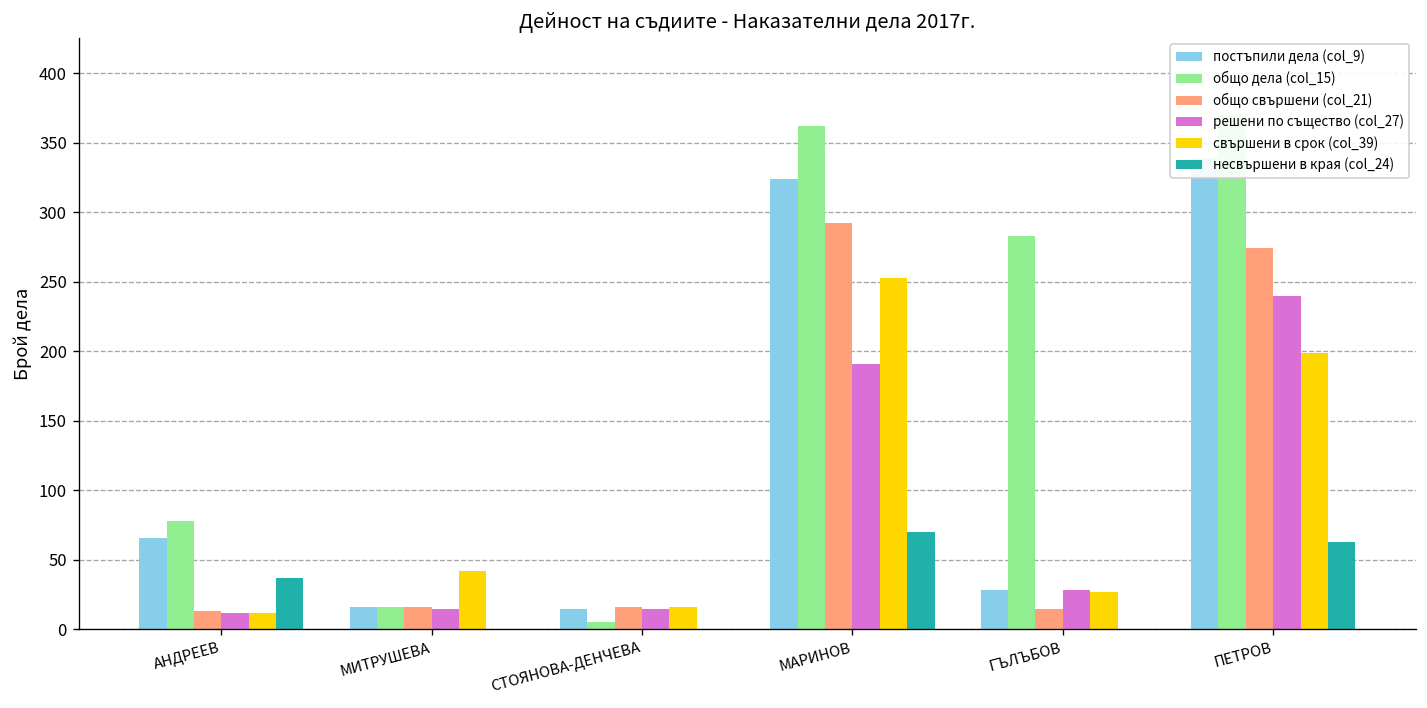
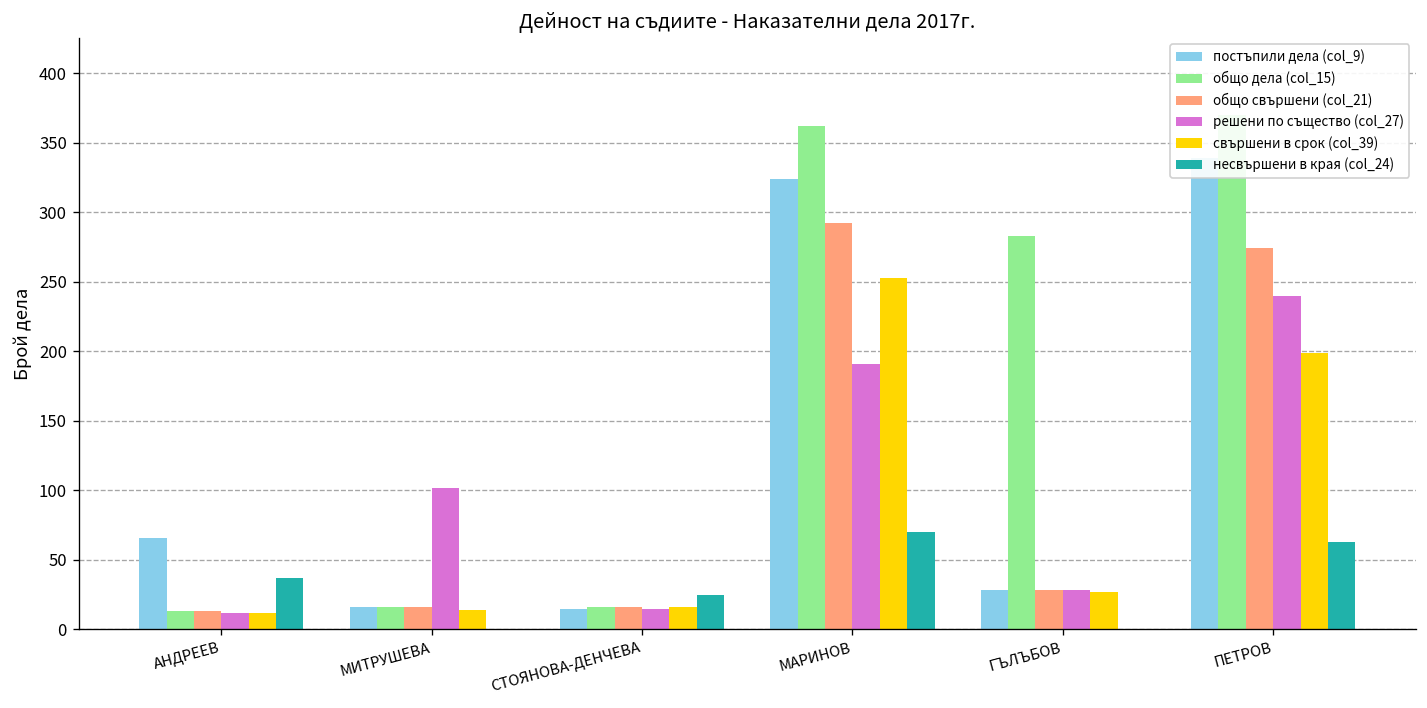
  {
    "постъпили дела (col_9)": {
      "АНДРЕЕВ": 66,
      "МИТРУШЕВА": 16,
      "СТОЯНОВА-ДЕНЧЕВА": 15,
      "МАРИНОВ": 324,
      "ГЪЛЪБОВ": 28
    },
    "общо дела (col_15)": {
-     "АНДРЕЕВ": 78,
+     "АНДРЕЕВ": 13,
      "МИТРУШЕВА": 16,
-     "СТОЯНОВА-ДЕНЧЕВА": 5,
+     "СТОЯНОВА-ДЕНЧЕВА": 16,
      "МАРИНОВ": 362,
      "ГЪЛЪБОВ": 283
    },
    "общо свършени (col_21)": {
      "АНДРЕЕВ": 13,
      "МИТРУШЕВА": 16,
      "СТОЯНОВА-ДЕНЧЕВА": 16,
      "МАРИНОВ": 292,
-     "ГЪЛЪБОВ": 15,
+     "ГЪЛЪБОВ": 28,
      "ПЕТРОВ": 274
    },
    "решени по същество (col_27)": {
      "АНДРЕЕВ": 12,
-     "МИТРУШЕВА": 15,
+     "МИТРУШЕВА": 102,
      "СТОЯНОВА-ДЕНЧЕВА": 15,
      "МАРИНОВ": 191,
      "ГЪЛЪБОВ": 28,
      "ПЕТРОВ": 240
    },
    "свършени в срок (col_39)": {
      "АНДРЕЕВ": 12,
-     "МИТРУШЕВА": 42,
+     "МИТРУШЕВА": 14,
      "СТОЯНОВА-ДЕНЧЕВА": 16,
      "МАРИНОВ": 253,
      "ГЪЛЪБОВ": 27,
      "ПЕТРОВ": 199
    },
    "несвършени в края (col_24)": {
      "АНДРЕЕВ": 37,
      "МИТРУШЕВА": 0,
-     "СТОЯНОВА-ДЕНЧЕВА": 0,
+     "СТОЯНОВА-ДЕНЧЕВА": 25,
      "МАРИНОВ": 70,
      "ГЪЛЪБОВ": 0,
      "ПЕТРОВ": 63
    }
  }
